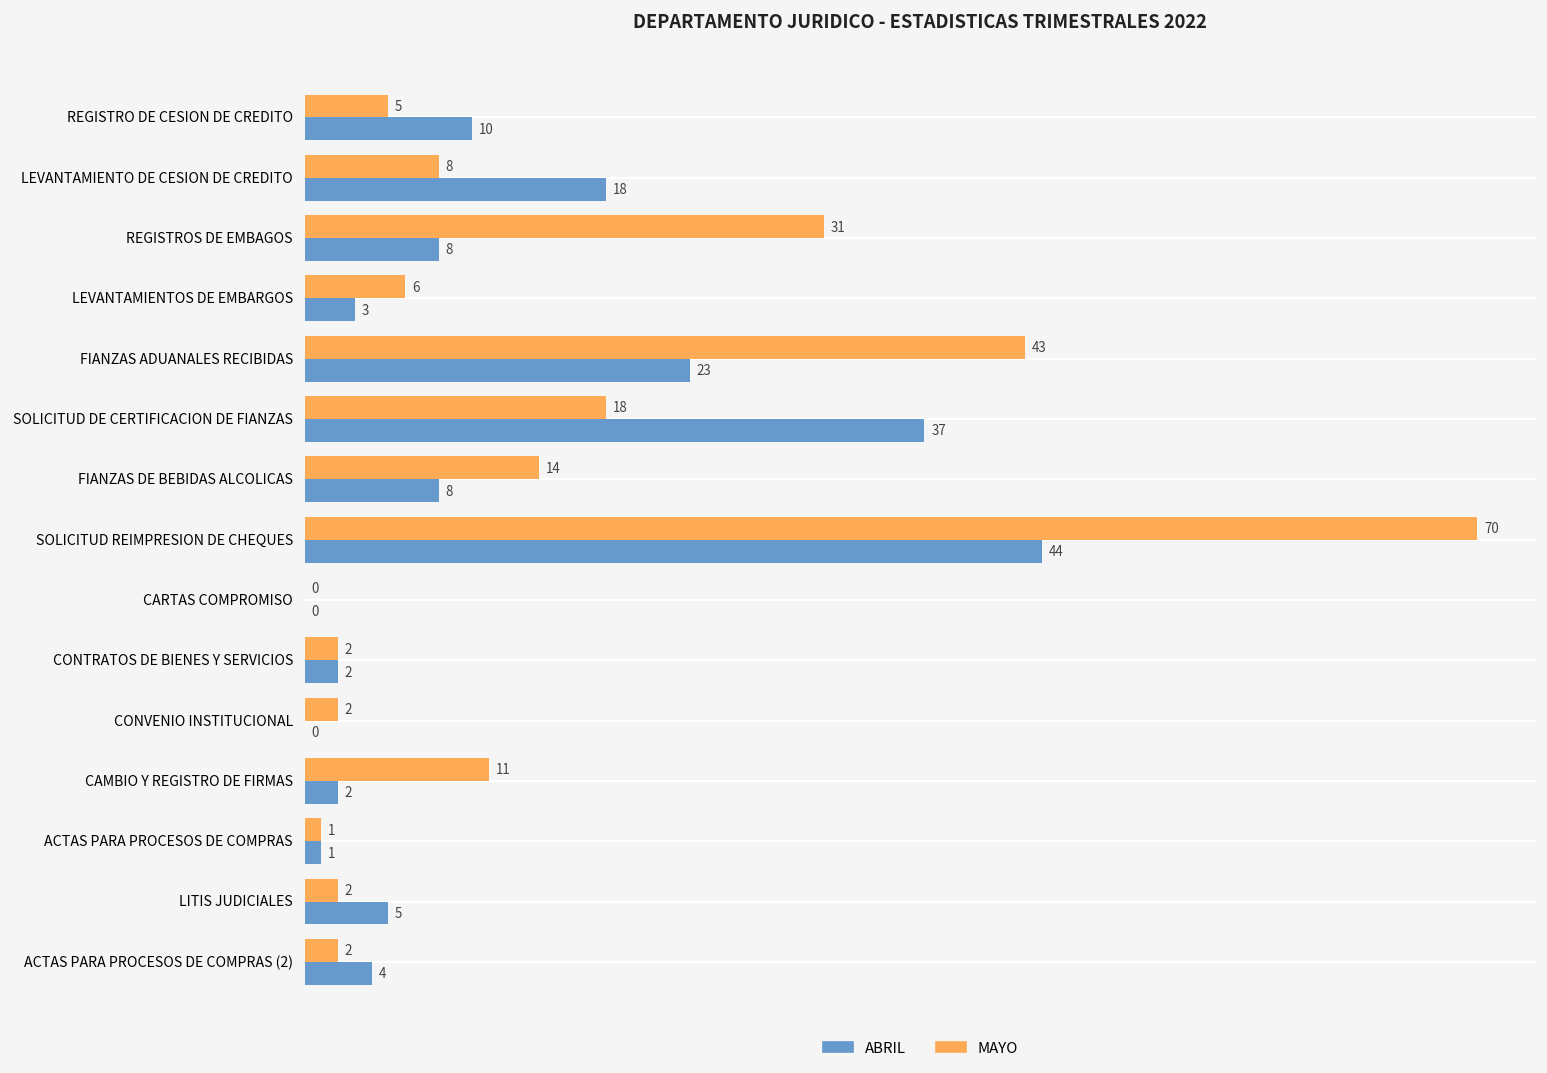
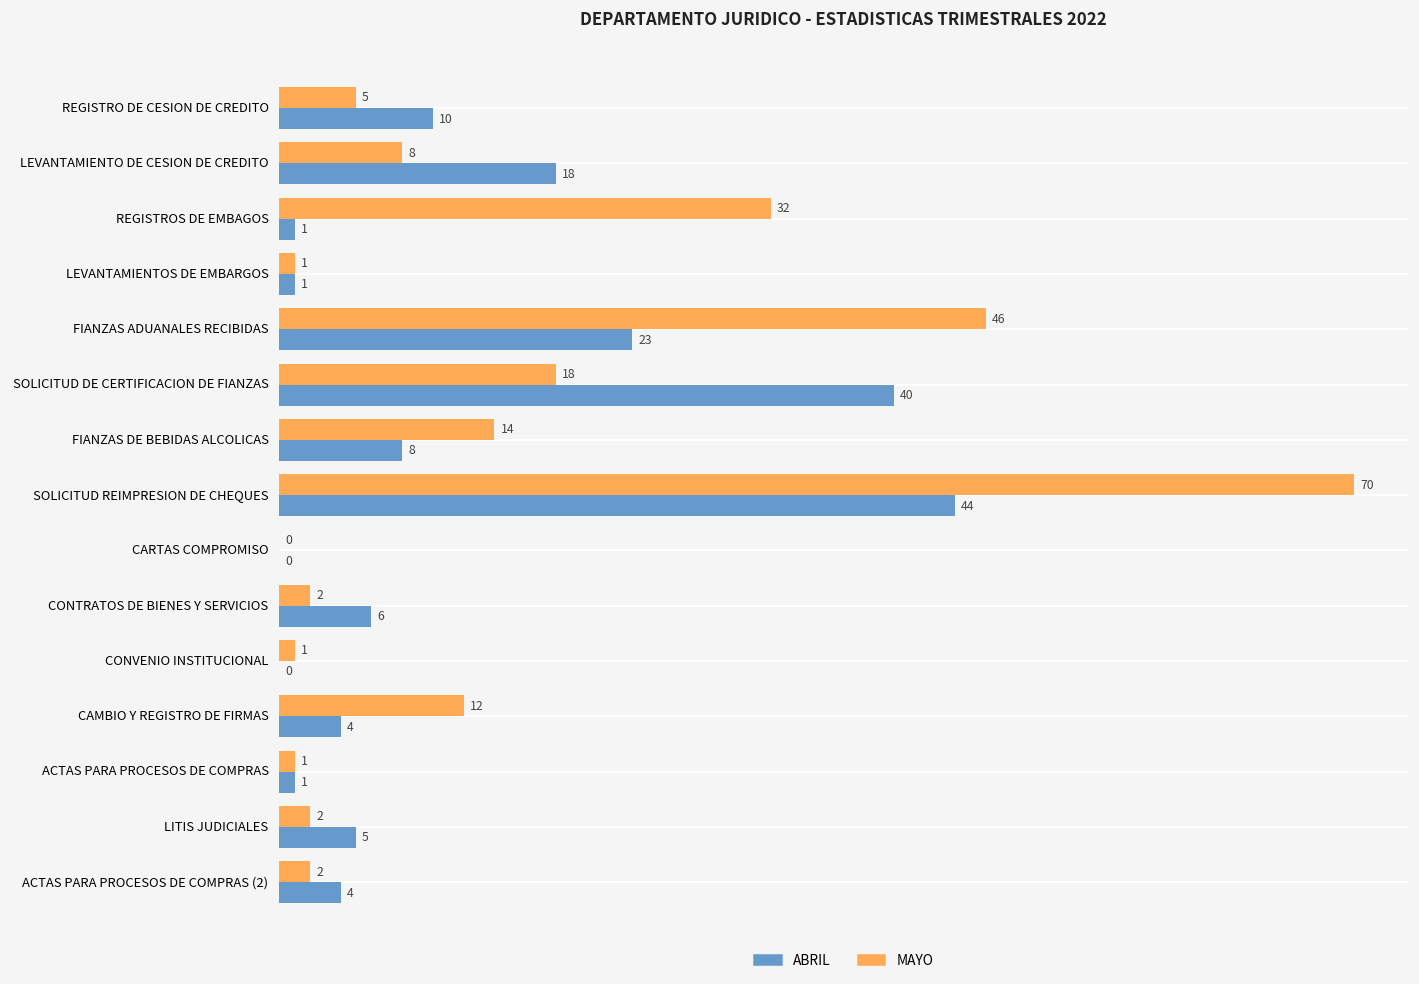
  {
    "ABRIL": {
      "REGISTRO DE CESION DE CREDITO": 10,
      "LEVANTAMIENTO DE CESION DE CREDITO": 18,
-     "REGISTROS DE EMBAGOS": 8,
-     "LEVANTAMIENTOS DE EMBARGOS": 3,
+     "REGISTROS DE EMBAGOS": 1,
+     "LEVANTAMIENTOS DE EMBARGOS": 1,
      "FIANZAS ADUANALES RECIBIDAS": 23,
-     "SOLICITUD DE CERTIFICACION DE FIANZAS": 37,
+     "SOLICITUD DE CERTIFICACION DE FIANZAS": 40,
      "FIANZAS DE BEBIDAS ALCOLICAS": 8,
      "SOLICITUD REIMPRESION DE CHEQUES": 44,
      "CARTAS COMPROMISO": 0,
-     "CONTRATOS DE BIENES Y SERVICIOS": 2,
+     "CONTRATOS DE BIENES Y SERVICIOS": 6,
      "CONVENIO INSTITUCIONAL": 0,
-     "CAMBIO Y REGISTRO DE FIRMAS": 2,
+     "CAMBIO Y REGISTRO DE FIRMAS": 4,
      "ACTAS PARA PROCESOS DE COMPRAS": 1,
      "LITIS JUDICIALES": 5,
      "ACTAS PARA PROCESOS DE COMPRAS (2)": 4
    },
    "MAYO": {
      "REGISTRO DE CESION DE CREDITO": 5,
      "LEVANTAMIENTO DE CESION DE CREDITO": 8,
-     "REGISTROS DE EMBAGOS": 31,
-     "LEVANTAMIENTOS DE EMBARGOS": 6,
-     "FIANZAS ADUANALES RECIBIDAS": 43,
+     "REGISTROS DE EMBAGOS": 32,
+     "LEVANTAMIENTOS DE EMBARGOS": 1,
+     "FIANZAS ADUANALES RECIBIDAS": 46,
      "SOLICITUD DE CERTIFICACION DE FIANZAS": 18,
      "FIANZAS DE BEBIDAS ALCOLICAS": 14,
      "SOLICITUD REIMPRESION DE CHEQUES": 70,
      "CARTAS COMPROMISO": 0,
      "CONTRATOS DE BIENES Y SERVICIOS": 2,
-     "CONVENIO INSTITUCIONAL": 2,
-     "CAMBIO Y REGISTRO DE FIRMAS": 11,
+     "CONVENIO INSTITUCIONAL": 1,
+     "CAMBIO Y REGISTRO DE FIRMAS": 12,
      "ACTAS PARA PROCESOS DE COMPRAS": 1,
      "LITIS JUDICIALES": 2,
      "ACTAS PARA PROCESOS DE COMPRAS (2)": 2
    }
  }
